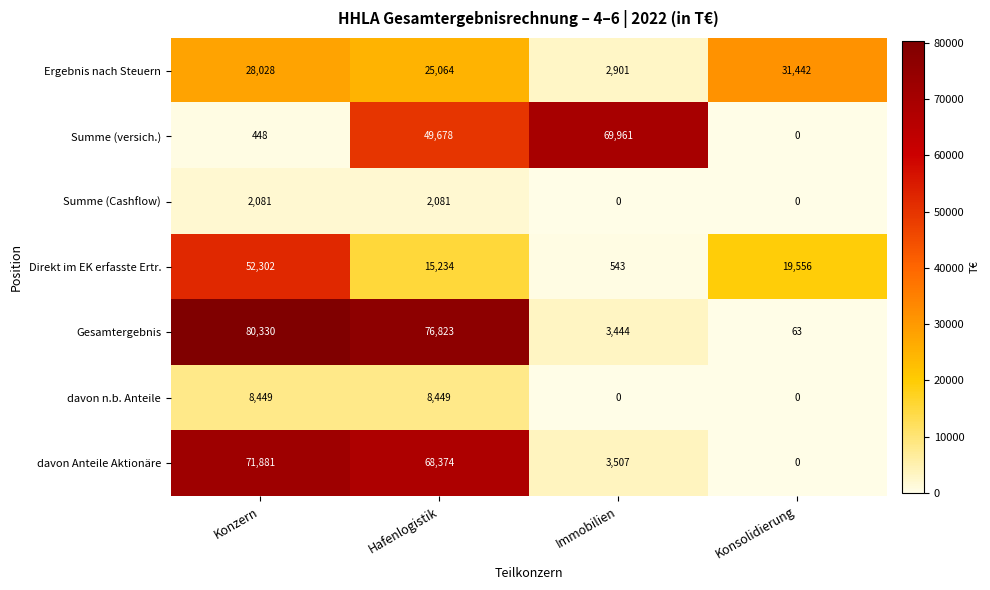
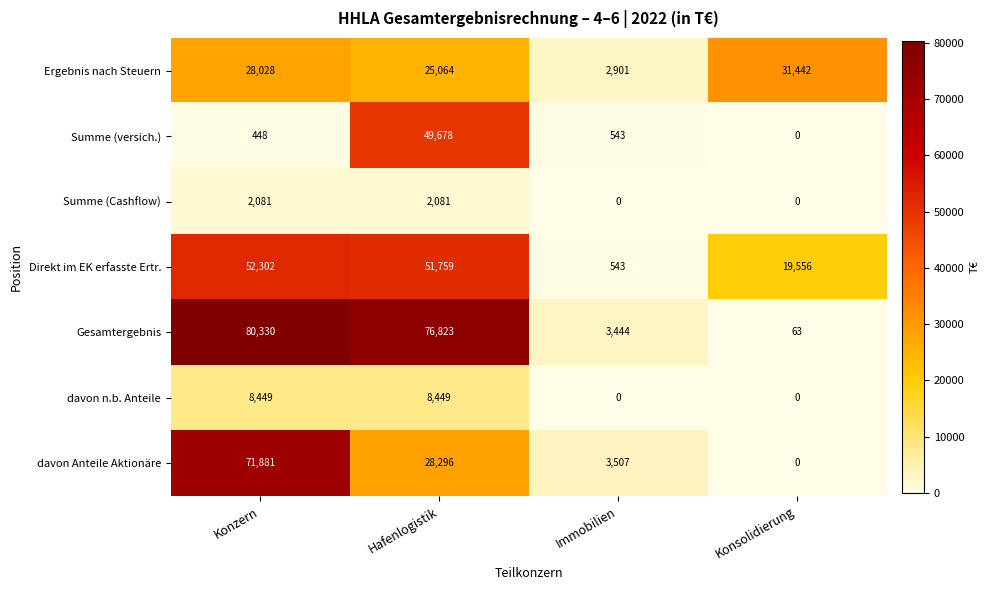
  {
    "Ergebnis nach Steuern": {
      "Konzern": "28,028",
      "Hafenlogistik": "25,064",
      "Immobilien": "2,901",
      "Konsolidierung": "31,442"
    },
    "Summe (versich.)": {
      "Konzern": "448",
      "Hafenlogistik": "49,678",
-     "Immobilien": "69,961",
+     "Immobilien": "543",
      "Konsolidierung": "0"
    },
    "Summe (Cashflow)": {
      "Konzern": "2,081",
      "Hafenlogistik": "2,081",
      "Immobilien": "0",
      "Konsolidierung": "0"
    },
    "Direkt im EK erfasste Ertr.": {
      "Konzern": "52,302",
-     "Hafenlogistik": "15,234",
+     "Hafenlogistik": "51,759",
      "Immobilien": "543",
      "Konsolidierung": "19,556"
    },
    "Gesamtergebnis": {
      "Konzern": "80,330",
      "Hafenlogistik": "76,823",
      "Immobilien": "3,444",
      "Konsolidierung": "63"
    },
    "davon n.b. Anteile": {
      "Konzern": "8,449",
      "Hafenlogistik": "8,449",
      "Immobilien": "0",
      "Konsolidierung": "0"
    },
    "davon Anteile Aktionäre": {
      "Konzern": "71,881",
-     "Hafenlogistik": "68,374",
+     "Hafenlogistik": "28,296",
      "Immobilien": "3,507",
      "Konsolidierung": "0"
    }
  }
